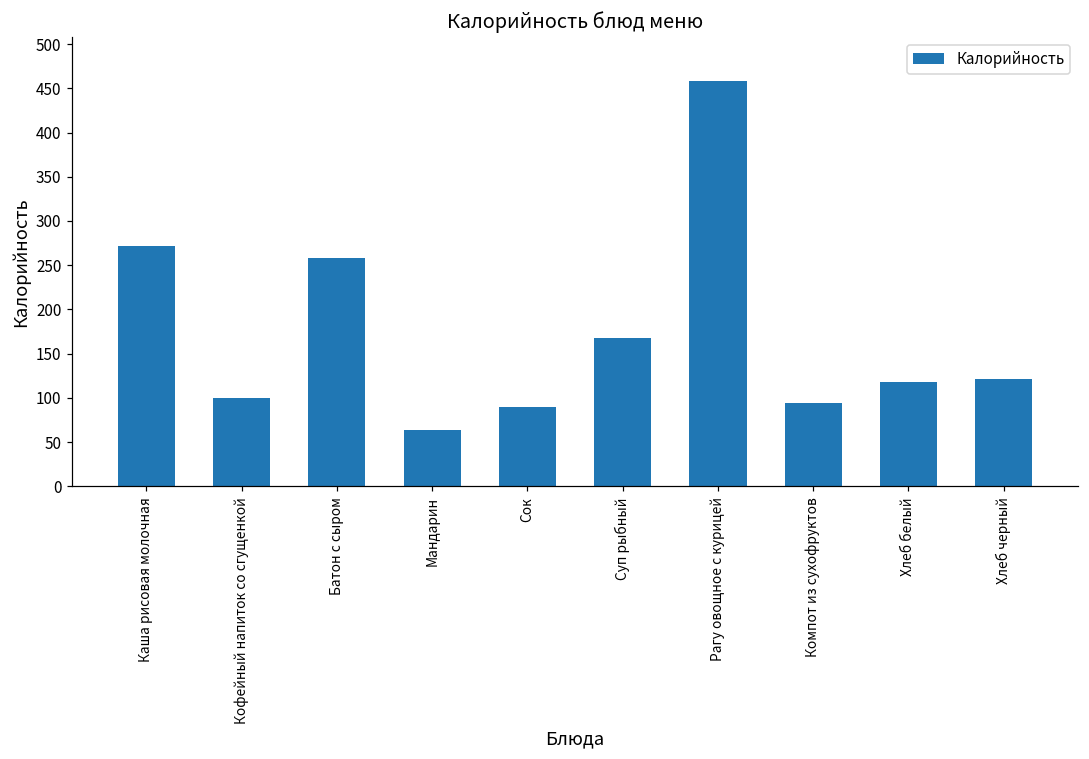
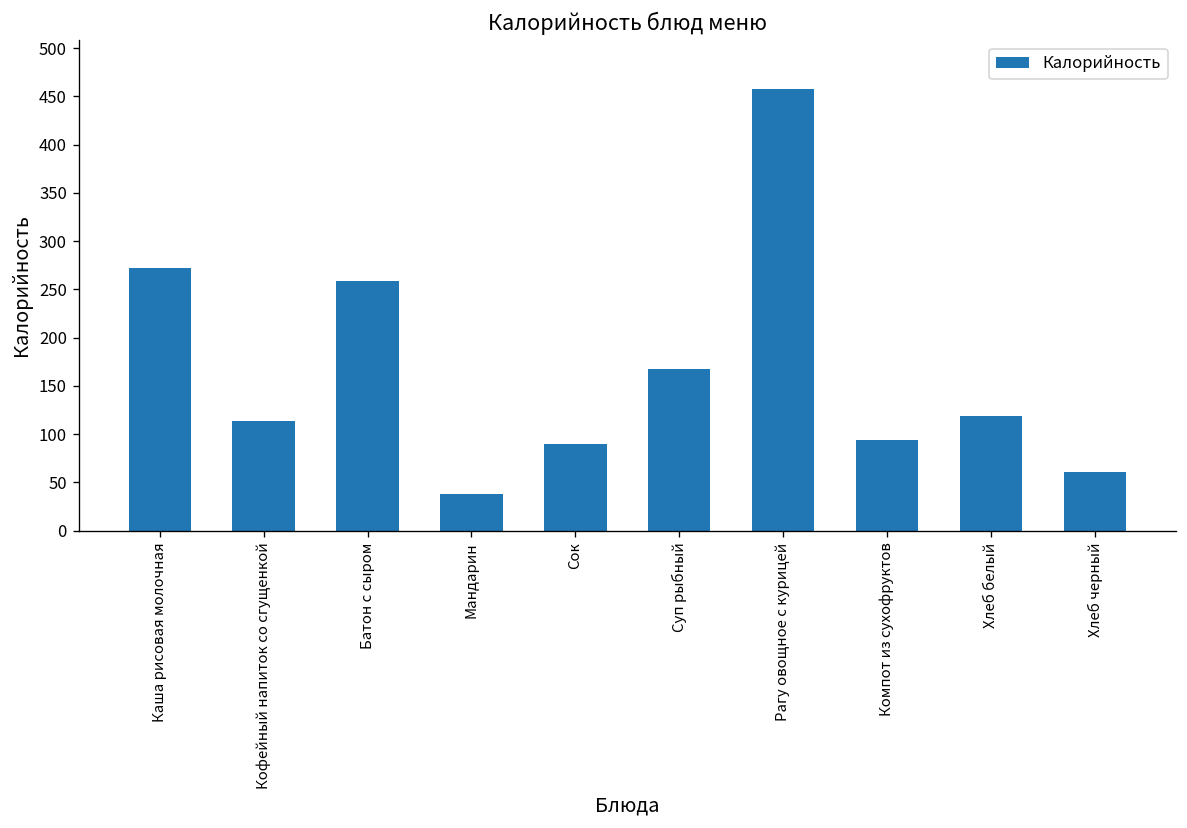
  {
    "Каша рисовая молочная": 270,
-   "Кофейный напиток со сгущенкой": 100,
+   "Кофейный напиток со сгущенкой": 110,
    "Батон с сыром": 260,
-   "Мандарин": 60,
+   "Мандарин": 40,
    "Сок": 90,
    "Суп рыбный": 170,
    "Рагу овощное с курицей": 460,
    "Компот из сухофруктов": 90,
    "Хлеб белый": 120,
-   "Хлеб черный": 120
+   "Хлеб черный": 60
  }
